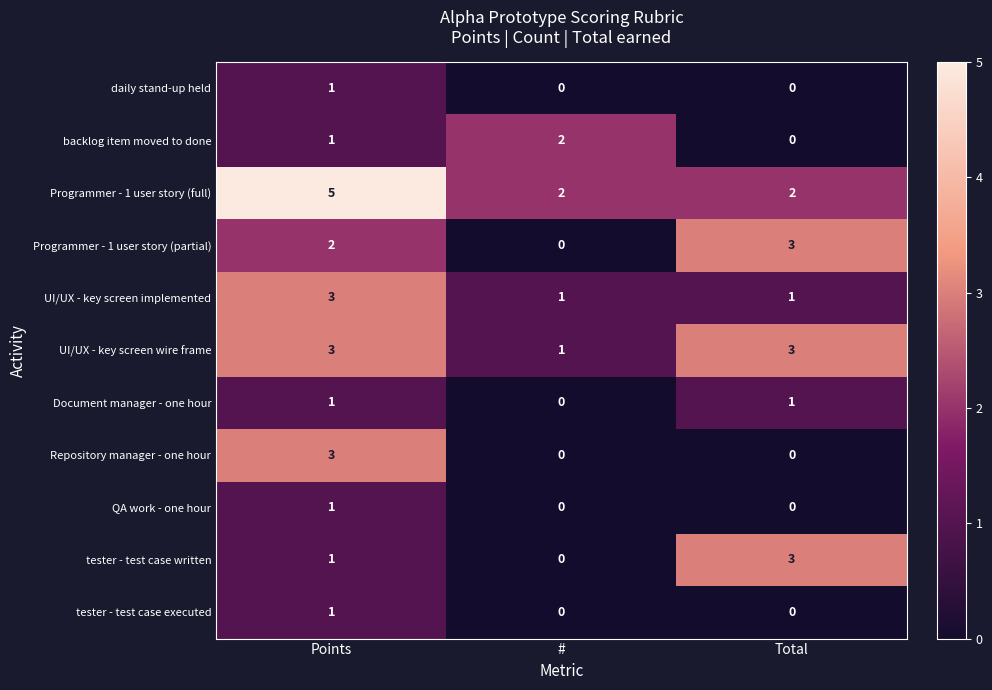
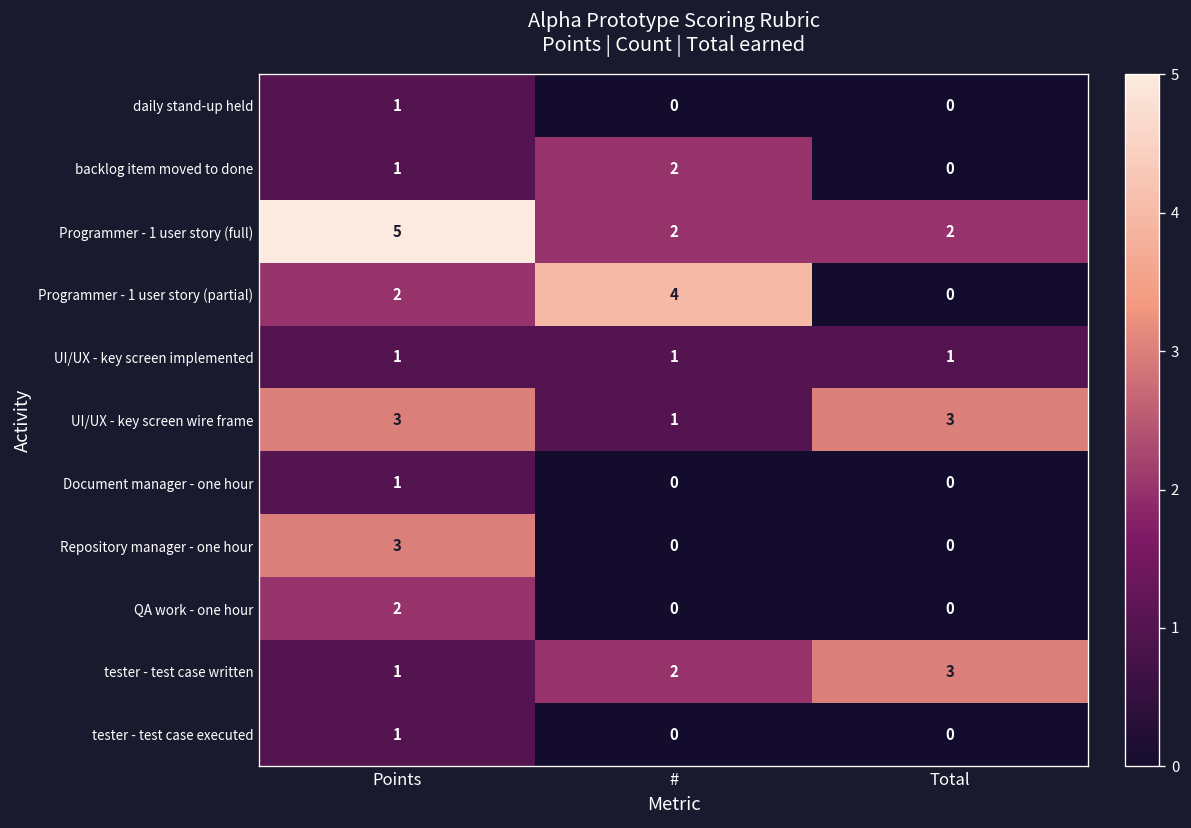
  {
    "daily stand-up held": {
      "Points": 1,
      "#": 0,
      "Total": 0
    },
    "backlog item moved to done": {
      "Points": 1,
      "#": 2,
      "Total": 0
    },
    "Programmer - 1 user story (full)": {
      "Points": 5,
      "#": 2,
      "Total": 2
    },
    "Programmer - 1 user story (partial)": {
      "Points": 2,
-     "#": 0,
-     "Total": 3
+     "#": 4,
+     "Total": 0
    },
    "UI/UX - key screen implemented": {
-     "Points": 3,
+     "Points": 1,
      "#": 1,
      "Total": 1
    },
    "UI/UX - key screen wire frame": {
      "Points": 3,
      "#": 1,
      "Total": 3
    },
    "Document manager - one hour": {
      "Points": 1,
      "#": 0,
-     "Total": 1
+     "Total": 0
    },
    "Repository manager - one hour": {
      "Points": 3,
      "#": 0,
      "Total": 0
    },
    "QA work - one hour": {
-     "Points": 1,
+     "Points": 2,
      "#": 0,
      "Total": 0
    },
    "tester - test case written": {
      "Points": 1,
-     "#": 0,
+     "#": 2,
      "Total": 3
    },
    "tester - test case executed": {
      "Points": 1,
      "#": 0,
      "Total": 0
    }
  }
